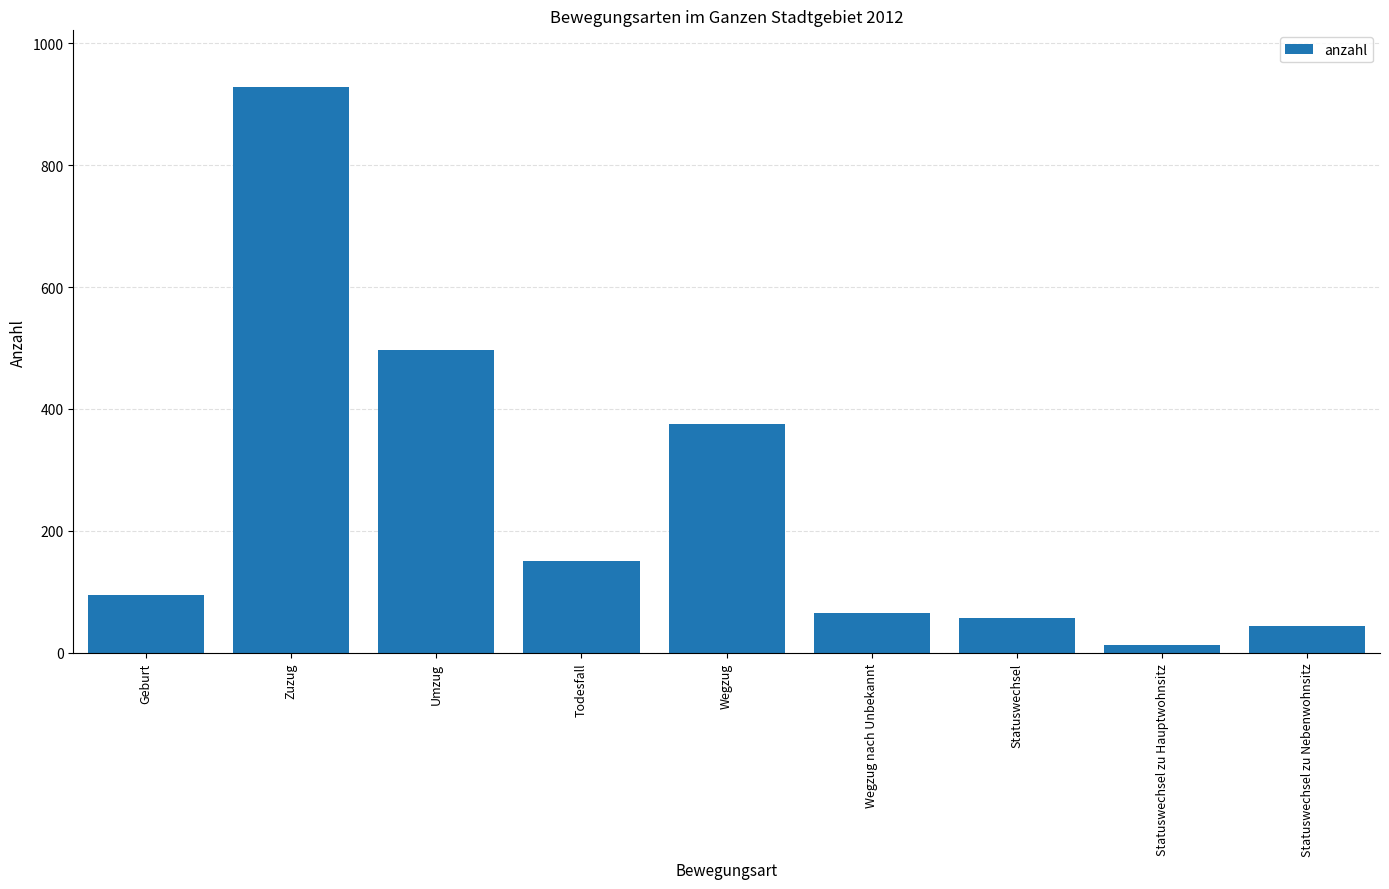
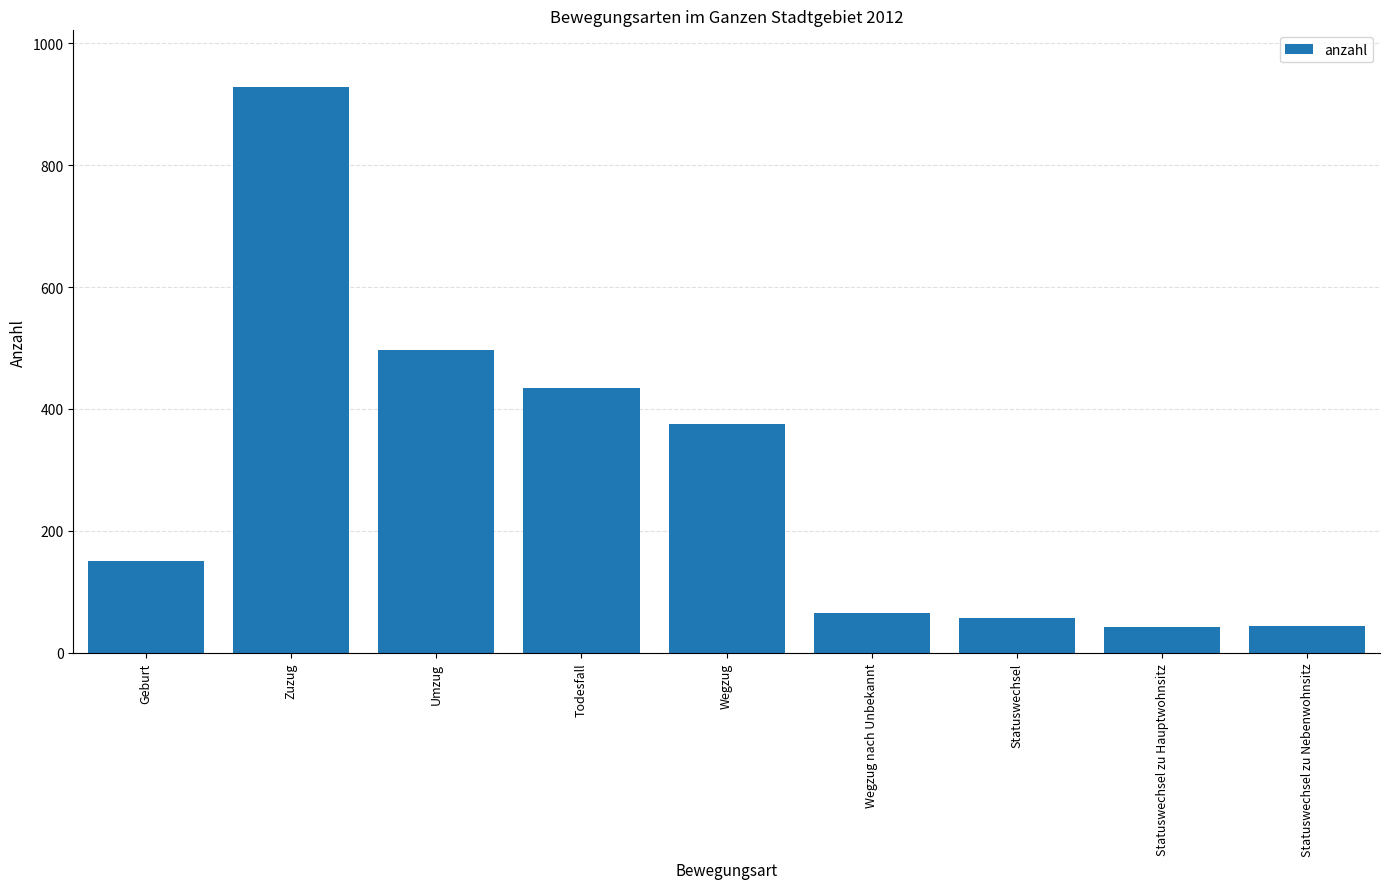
  {
-   "Geburt": 100,
+   "Geburt": 150,
    "Zuzug": 930,
    "Umzug": 500,
-   "Todesfall": 150,
+   "Todesfall": 430,
    "Wegzug": 380,
    "Wegzug nach Unbekannt": 70,
    "Statuswechsel": 60,
-   "Statuswechsel zu Hauptwohnsitz": 10,
+   "Statuswechsel zu Hauptwohnsitz": 40,
    "Statuswechsel zu Nebenwohnsitz": 40
  }
